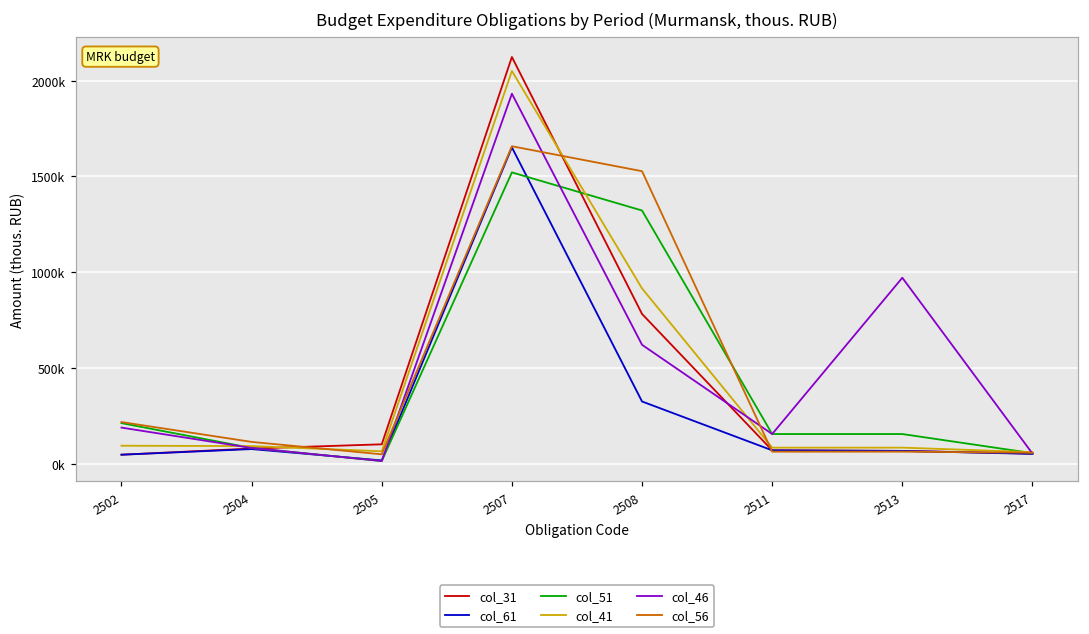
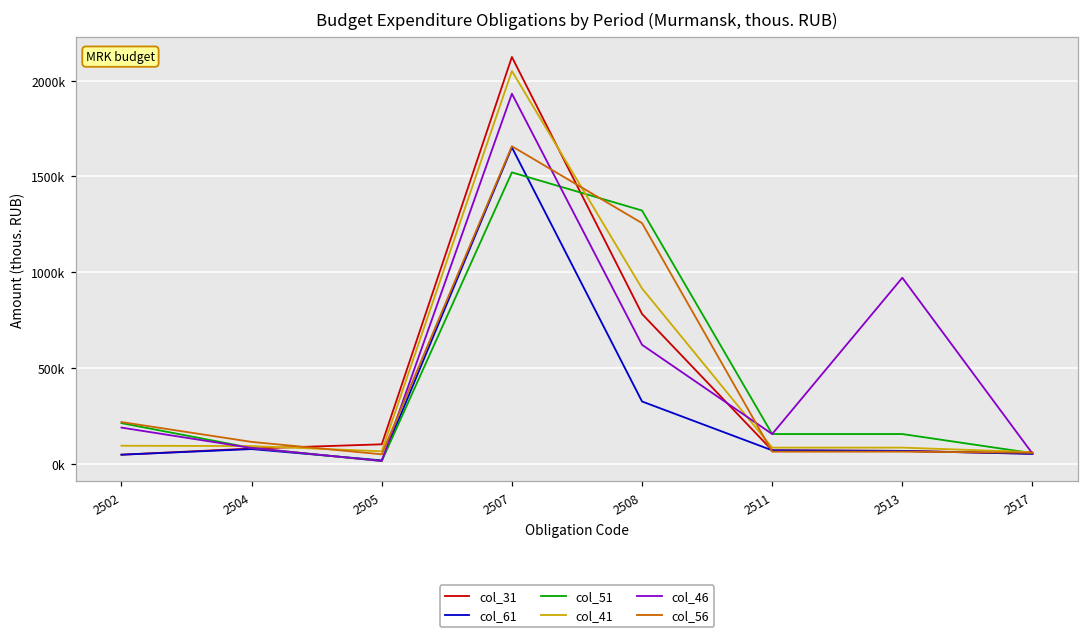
  {
    "col_31": {
      "2505": 100000,
      "2507": 2120000,
      "2508": 780000
    },
    "col_61": {
      "2508": 330000
    },
    "col_51": {
      "2507": 1520000,
      "2508": 1320000,
      "2513": 160000
    },
    "col_41": {
      "2502": 90000,
      "2505": 70000,
      "2507": 2050000,
      "2508": 920000,
      "2513": 80000
    },
    "col_46": {
      "2502": 190000,
      "2507": 1930000,
      "2508": 620000,
      "2513": 970000
    },
    "col_56": {
      "2504": 110000,
      "2505": 50000,
-     "2508": 1530000
+     "2508": 1260000
    }
  }
